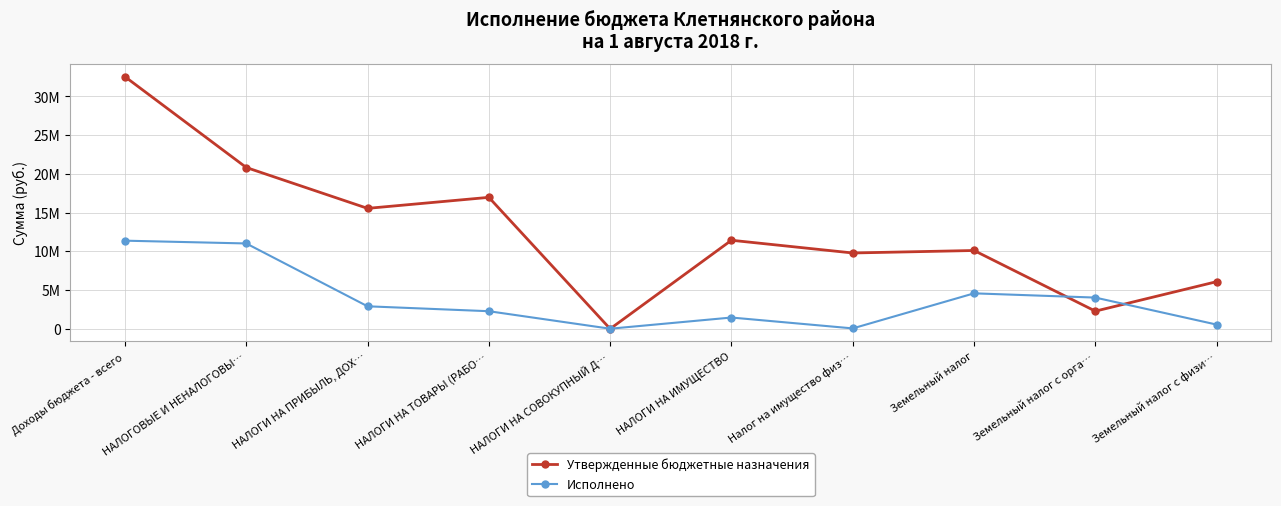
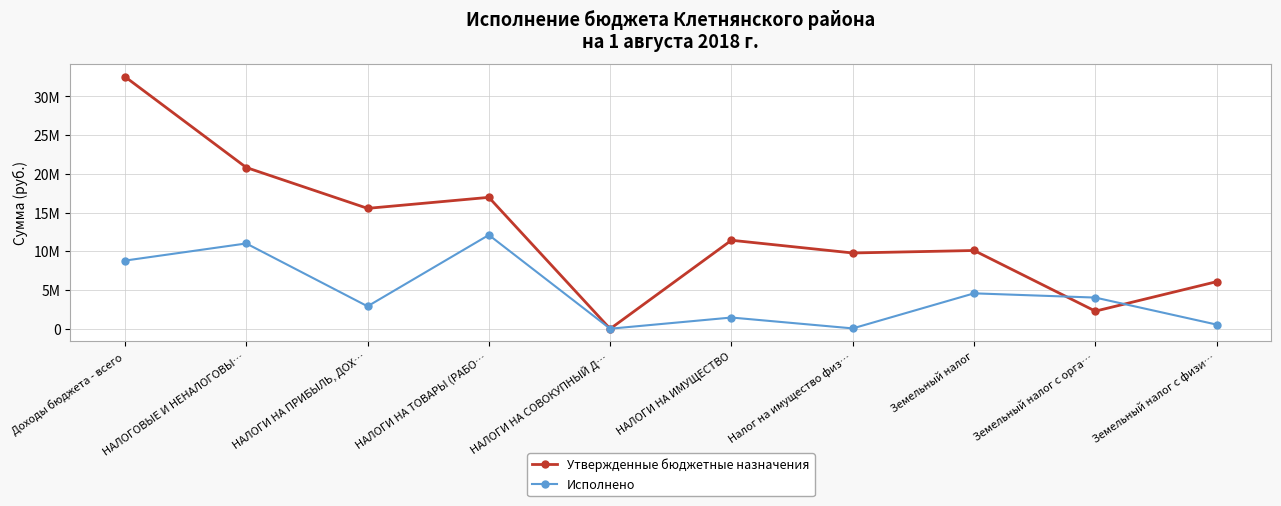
  {
    "Утвержденные бюджетные назначения": {
      "Доходы бюджета - всего": 33000000,
      "НАЛОГОВЫЕ И НЕНАЛОГОВЫ…": 21000000,
      "НАЛОГИ НА ПРИБЫЛЬ, ДОХ…": 16000000,
      "НАЛОГИ НА ТОВАРЫ (РАБО…": 17000000,
      "НАЛОГИ НА ИМУЩЕСТВО": 11000000,
      "Налог на имущество физ…": 10000000,
      "Земельный налог": 10000000,
      "Земельный налог с орга…": 2000000,
      "Земельный налог с физи…": 6000000
    },
    "Исполнено": {
-     "Доходы бюджета - всего": 11000000,
+     "Доходы бюджета - всего": 9000000,
      "НАЛОГОВЫЕ И НЕНАЛОГОВЫ…": 11000000,
      "НАЛОГИ НА ПРИБЫЛЬ, ДОХ…": 3000000,
-     "НАЛОГИ НА ТОВАРЫ (РАБО…": 2000000,
+     "НАЛОГИ НА ТОВАРЫ (РАБО…": 12000000,
      "НАЛОГИ НА ИМУЩЕСТВО": 1000000,
      "Налог на имущество физ…": 0,
      "Земельный налог": 5000000,
      "Земельный налог с орга…": 4000000,
      "Земельный налог с физи…": 1000000
    }
  }
